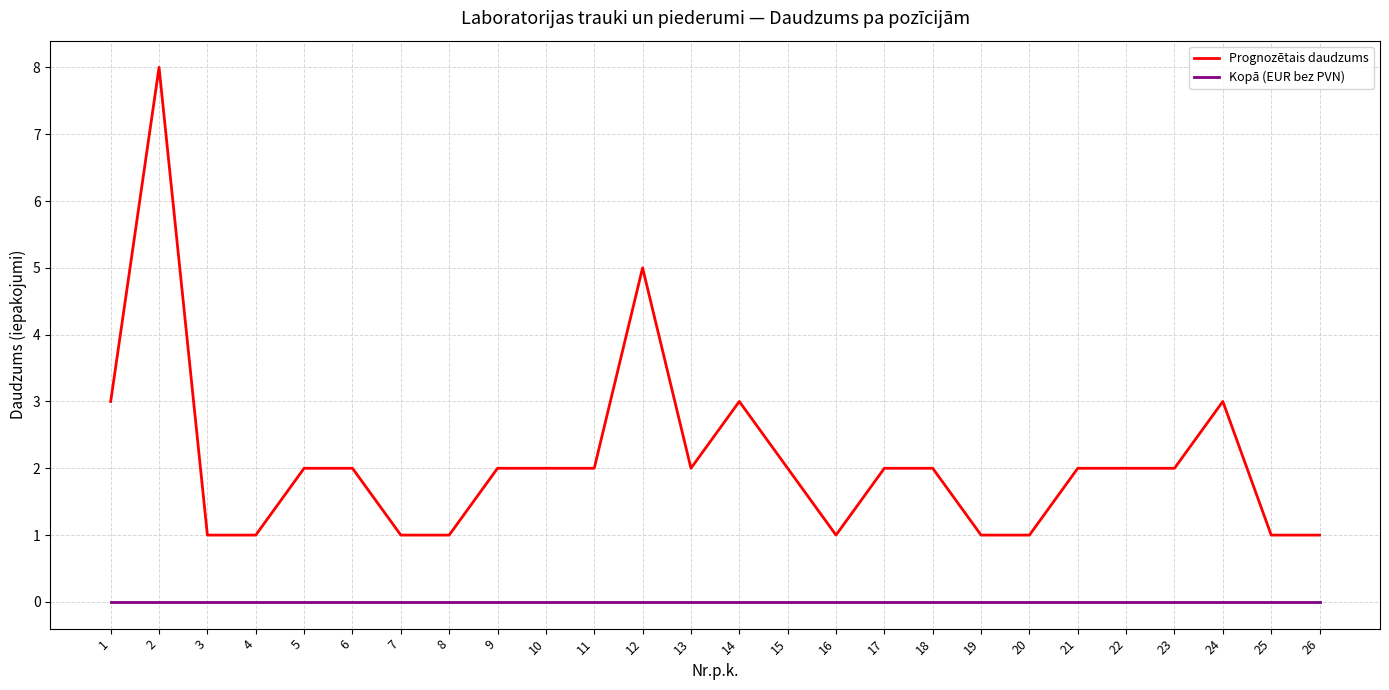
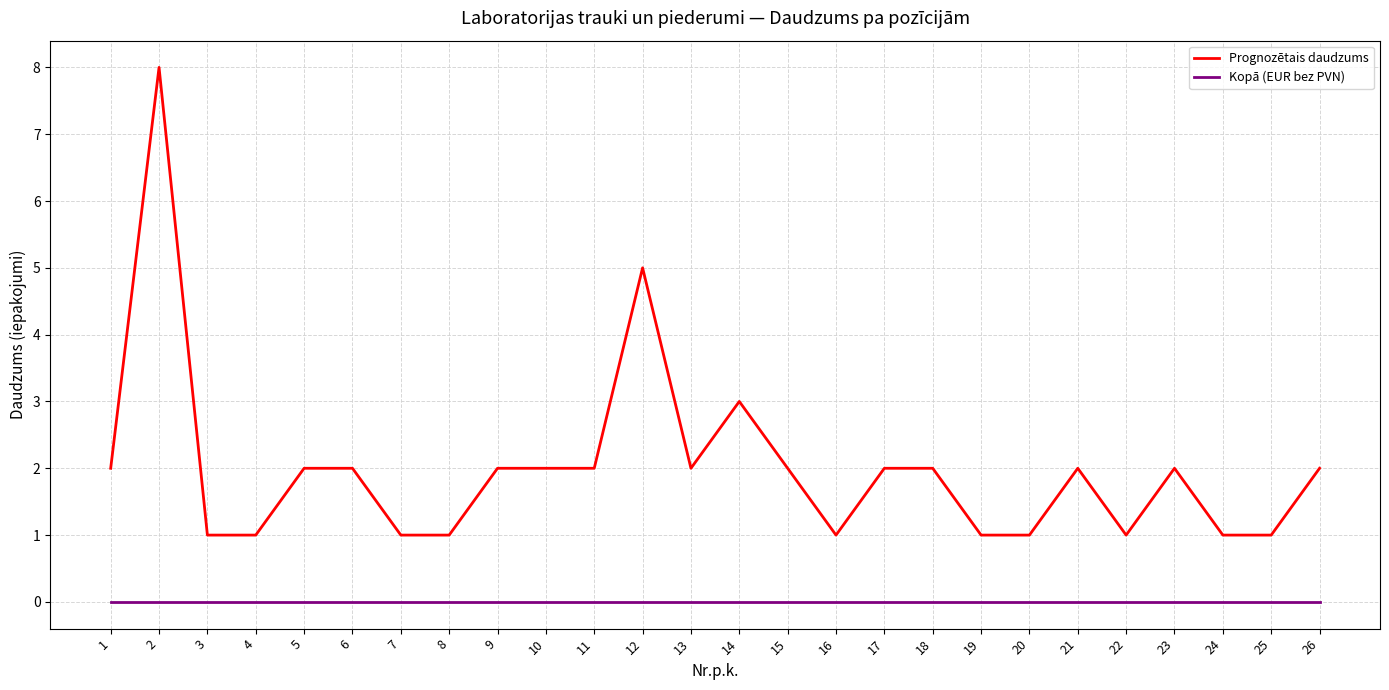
  {
    "Prognozētais daudzums": {
-     "1": 3,
+     "1": 2,
      "2": 8,
      "3": 1,
      "4": 1,
      "5": 2,
      "6": 2,
      "7": 1,
      "8": 1,
      "9": 2,
      "10": 2,
      "11": 2,
      "12": 5,
      "13": 2,
      "14": 3,
      "15": 2,
      "16": 1,
      "17": 2,
      "18": 2,
      "19": 1,
      "20": 1,
      "21": 2,
-     "22": 2,
+     "22": 1,
      "23": 2,
-     "24": 3,
+     "24": 1,
      "25": 1,
-     "26": 1
+     "26": 2
    },
    "Kopā (EUR bez PVN)": {
      "1": 0,
      "2": 0,
      "3": 0,
      "4": 0,
      "5": 0,
      "6": 0,
      "7": 0,
      "8": 0,
      "9": 0,
      "10": 0,
      "11": 0,
      "12": 0,
      "13": 0,
      "14": 0,
      "15": 0,
      "16": 0,
      "17": 0,
      "18": 0,
      "19": 0,
      "20": 0,
      "21": 0,
      "22": 0,
      "23": 0,
      "24": 0,
      "25": 0,
      "26": 0
    }
  }
